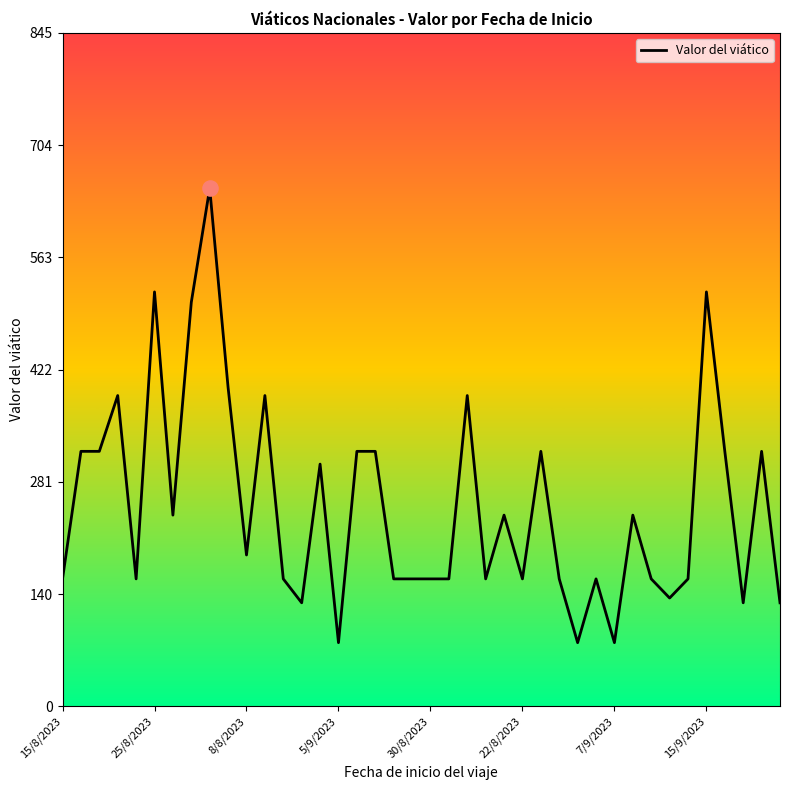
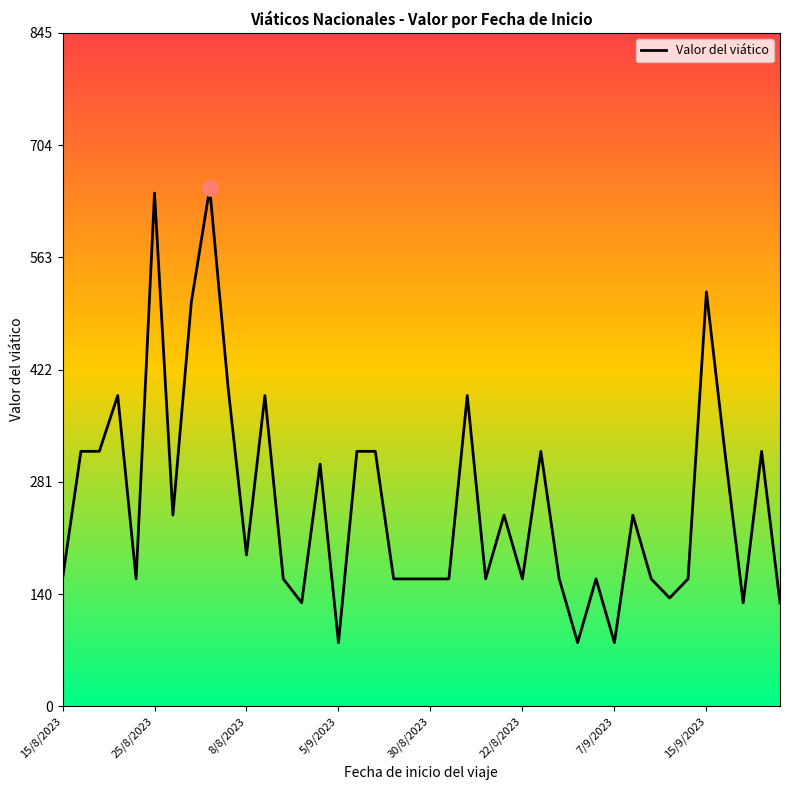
  {
    "Valor del viático": {
-     "25/8/2023": 520,
+     "25/8/2023": 640,
      "8/8/2023": 190,
      "7/9/2023": 80,
      "15/9/2023": 520
    }
  }
